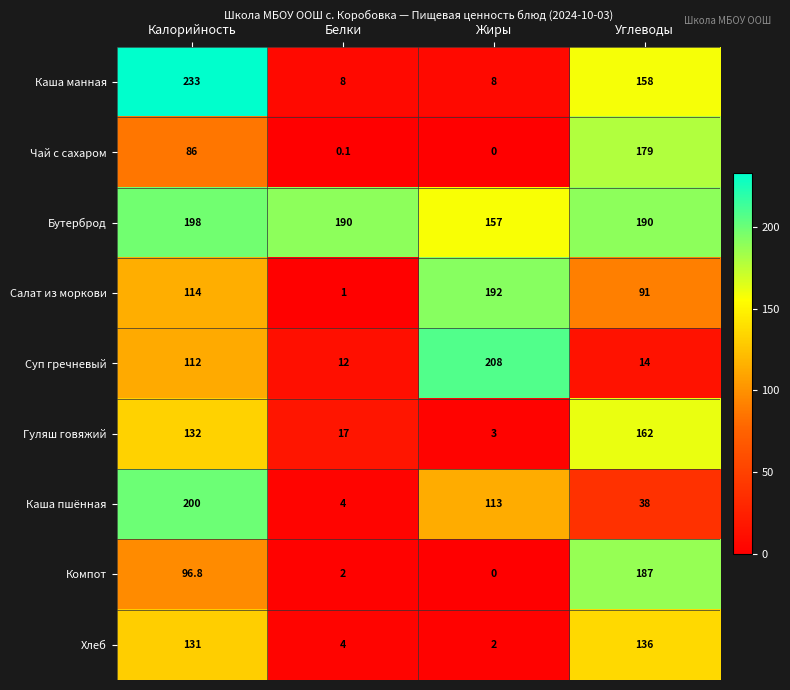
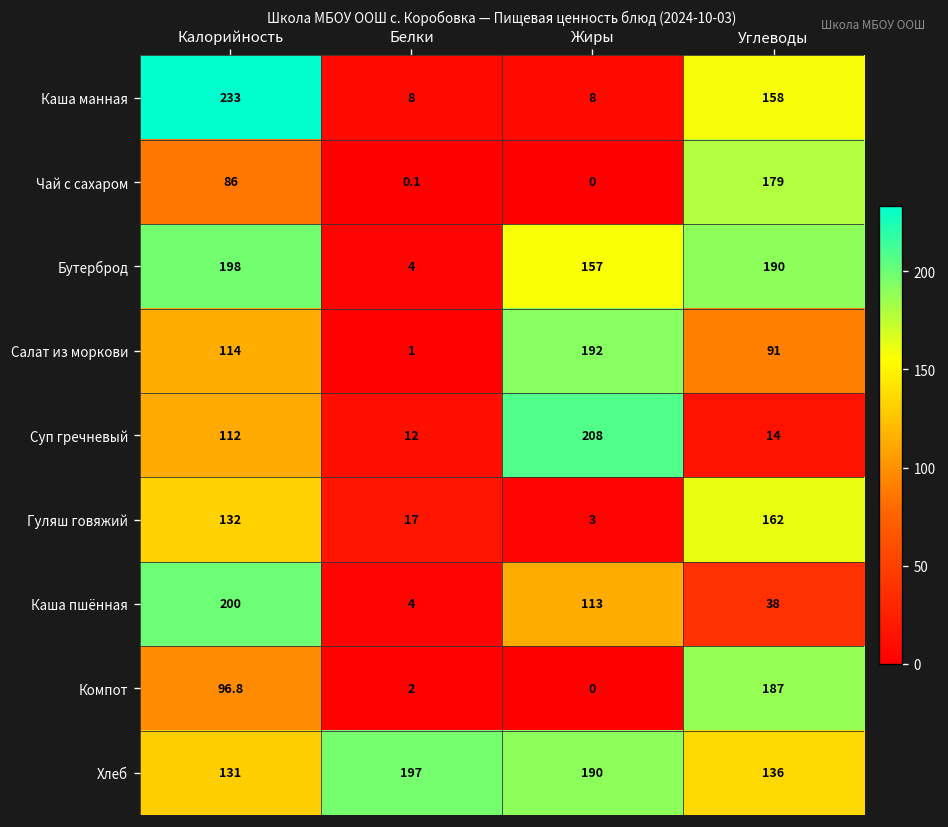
  {
    "Каша манная": {
      "Калорийность": 233,
      "Белки": 8,
      "Жиры": 8,
      "Углеводы": 158
    },
    "Чай с сахаром": {
      "Калорийность": 86,
      "Белки": 0.1,
      "Жиры": 0,
      "Углеводы": 179
    },
    "Бутерброд": {
      "Калорийность": 198,
-     "Белки": 190,
+     "Белки": 4,
      "Жиры": 157,
      "Углеводы": 190
    },
    "Салат из моркови": {
      "Калорийность": 114,
      "Белки": 1,
      "Жиры": 192,
      "Углеводы": 91
    },
    "Суп гречневый": {
      "Калорийность": 112,
      "Белки": 12,
      "Жиры": 208,
      "Углеводы": 14
    },
    "Гуляш говяжий": {
      "Калорийность": 132,
      "Белки": 17,
      "Жиры": 3,
      "Углеводы": 162
    },
    "Каша пшённая": {
      "Калорийность": 200,
      "Белки": 4,
      "Жиры": 113,
      "Углеводы": 38
    },
    "Компот": {
      "Калорийность": 96.8,
      "Белки": 2,
      "Жиры": 0,
      "Углеводы": 187
    },
    "Хлеб": {
      "Калорийность": 131,
-     "Белки": 4,
-     "Жиры": 2,
+     "Белки": 197,
+     "Жиры": 190,
      "Углеводы": 136
    }
  }
